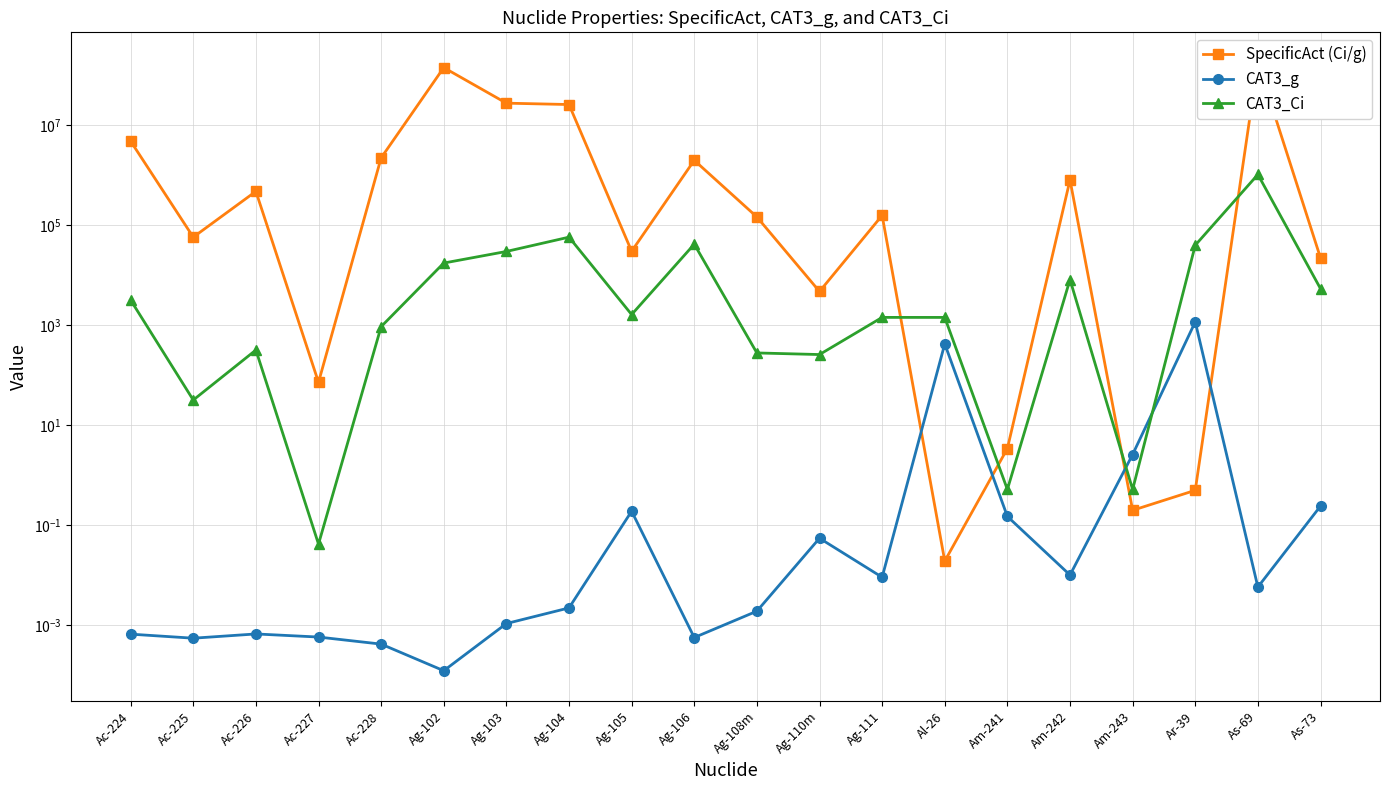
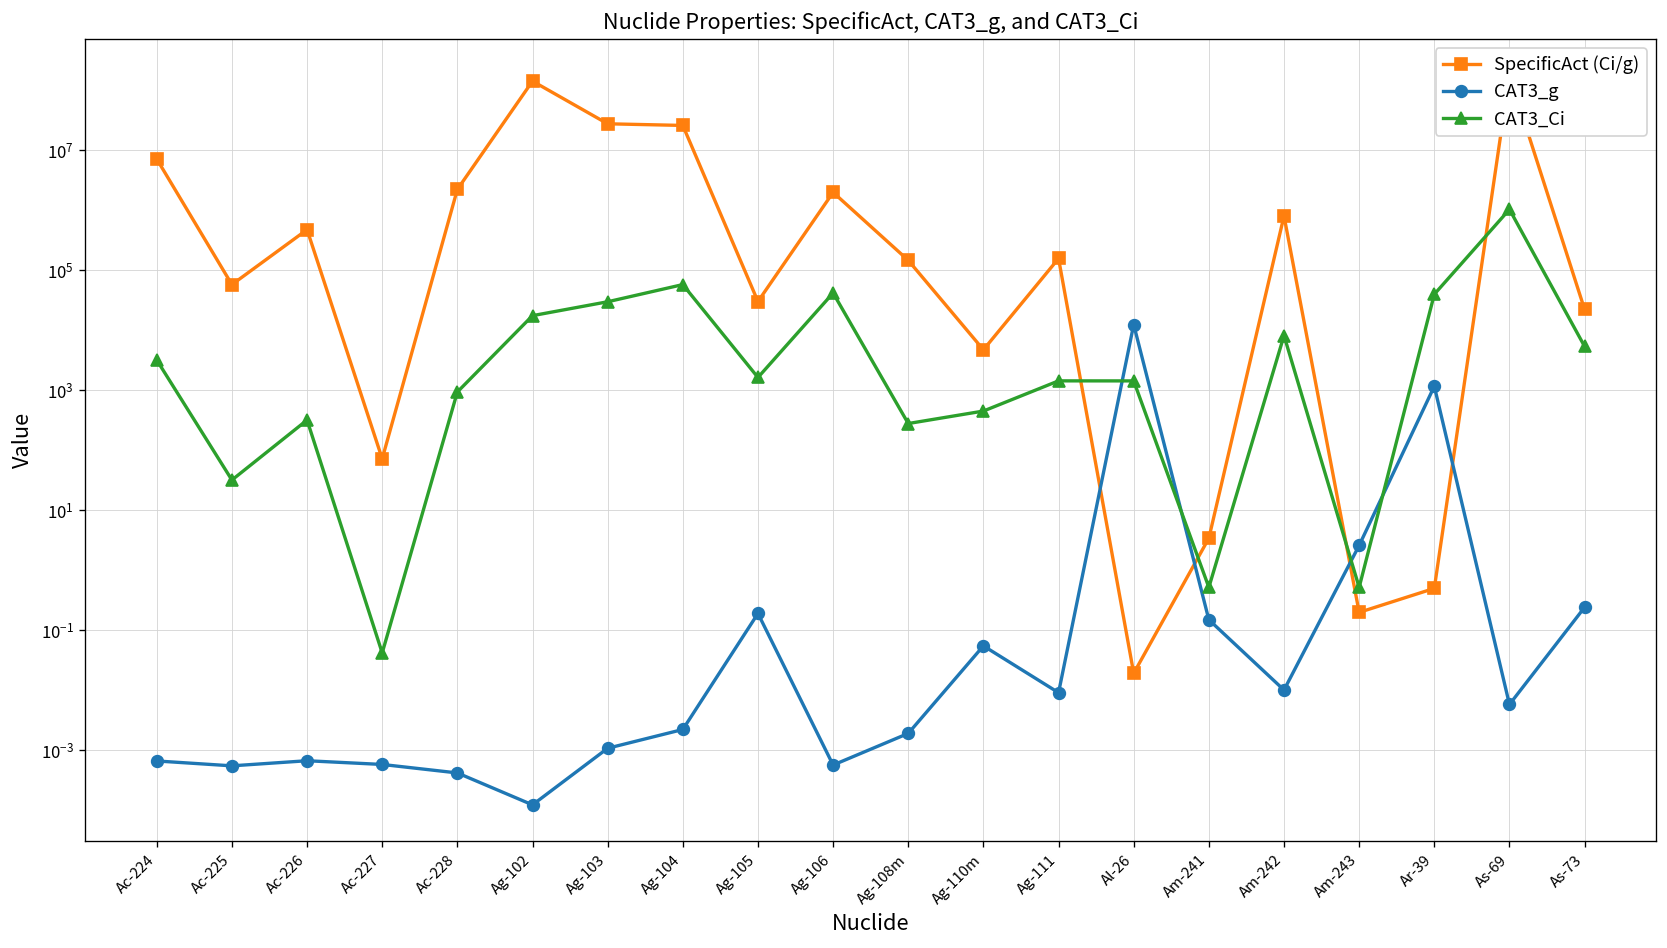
  {
    "SpecificAct (Ci/g)": {
-     "Ac-224": 5000000,
+     "Ac-224": 7000000,
      "Ac-225": 60000,
      "Ac-226": 500000,
      "Ac-227": 70,
      "Ac-228": 2000000,
      "Ag-102": 140000000,
      "Ag-103": 30000000,
      "Ag-104": 30000000,
      "Ag-105": 30000,
      "Ag-106": 2000000,
      "Ag-108m": 150000,
      "Ag-110m": 5000,
      "Ag-111": 160000,
      "Al-26": 0.019,
      "Am-241": 3,
      "Am-242": 800000,
      "Am-243": 0.20,
      "Ar-39": 0.5,
      "As-73": 20000
    },
    "CAT3_g": {
      "Ac-224": 0.0007,
      "Ac-225": 0.0006,
      "Ac-226": 0.0007,
      "Ac-227": 0.0006,
      "Ac-228": 0.0004,
      "Ag-102": 0.00012,
      "Ag-103": 0.0011,
      "Ag-104": 0.002,
      "Ag-105": 0.19,
      "Ag-106": 0.0006,
      "Ag-108m": 0.0019,
      "Ag-110m": 0.06,
      "Ag-111": 0.009,
-     "Al-26": 400,
+     "Al-26": 13000,
      "Am-241": 0.15,
      "Am-242": 0.010,
      "Am-243": 3,
      "Ar-39": 1200,
      "As-69": 0.006,
      "As-73": 0.2
    },
    "CAT3_Ci": {
      "Ac-224": 3000,
      "Ac-225": 30,
      "Ac-226": 300,
      "Ac-227": 0.04,
      "Ac-228": 900,
      "Ag-102": 18000,
      "Ag-103": 30000,
      "Ag-104": 60000,
      "Ag-105": 1600,
      "Ag-106": 40000,
      "Ag-108m": 300,
-     "Ag-110m": 300,
+     "Ag-110m": 500,
      "Ag-111": 1400,
      "Al-26": 1400,
      "Am-241": 0.5,
      "Am-242": 8000,
      "Am-243": 0.5,
      "Ar-39": 40000,
      "As-69": 1000000,
      "As-73": 5000
    }
  }
